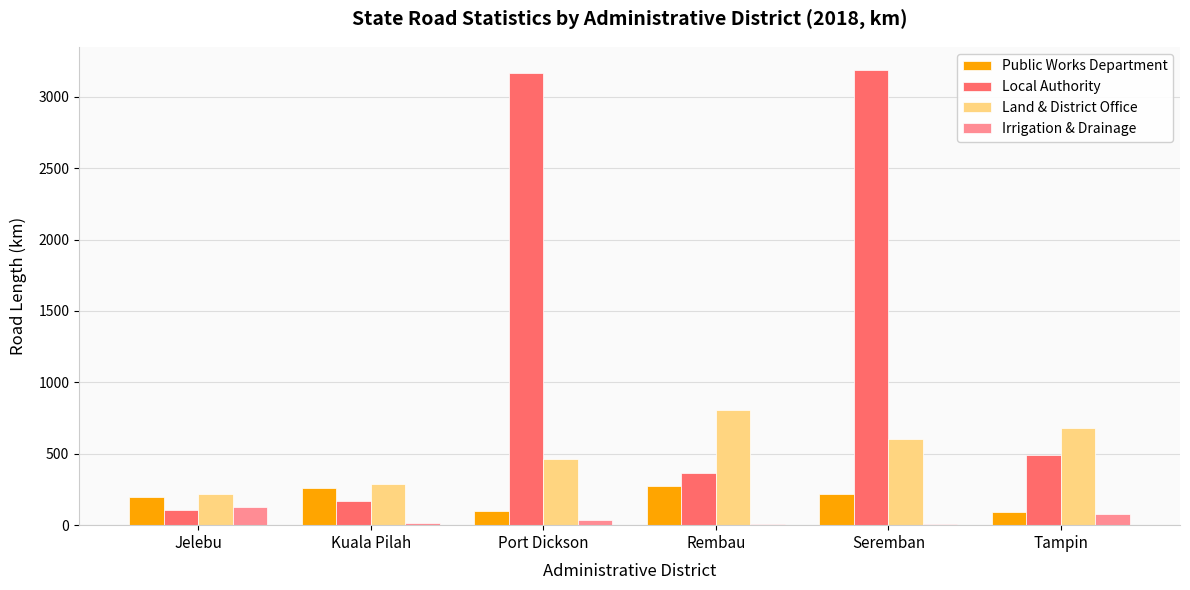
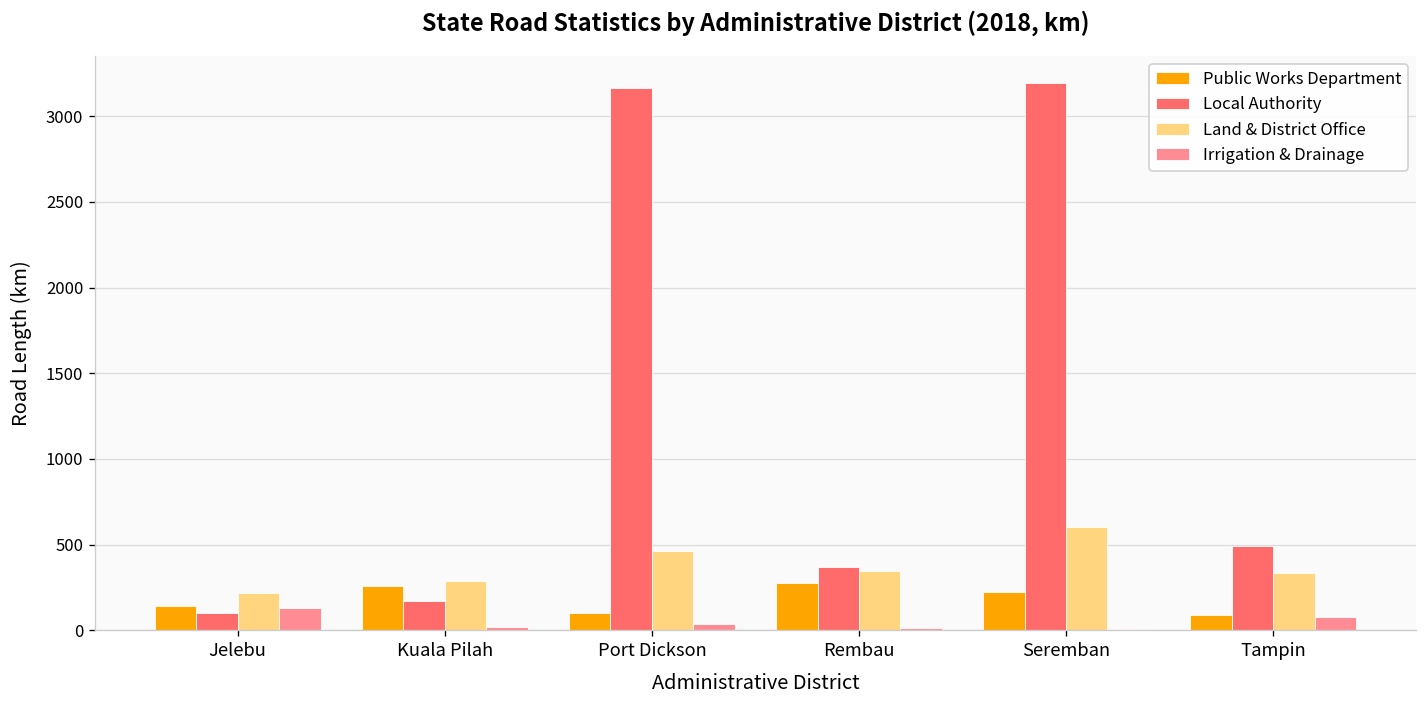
  {
    "Public Works Department": {
-     "Jelebu": 200,
+     "Jelebu": 140,
      "Kuala Pilah": 260,
      "Port Dickson": 100,
      "Rembau": 280,
      "Seremban": 220,
      "Tampin": 90
    },
    "Land & District Office": {
      "Jelebu": 220,
      "Kuala Pilah": 290,
      "Port Dickson": 460,
-     "Rembau": 810,
+     "Rembau": 340,
      "Seremban": 600,
-     "Tampin": 680
+     "Tampin": 340
    }
  }
